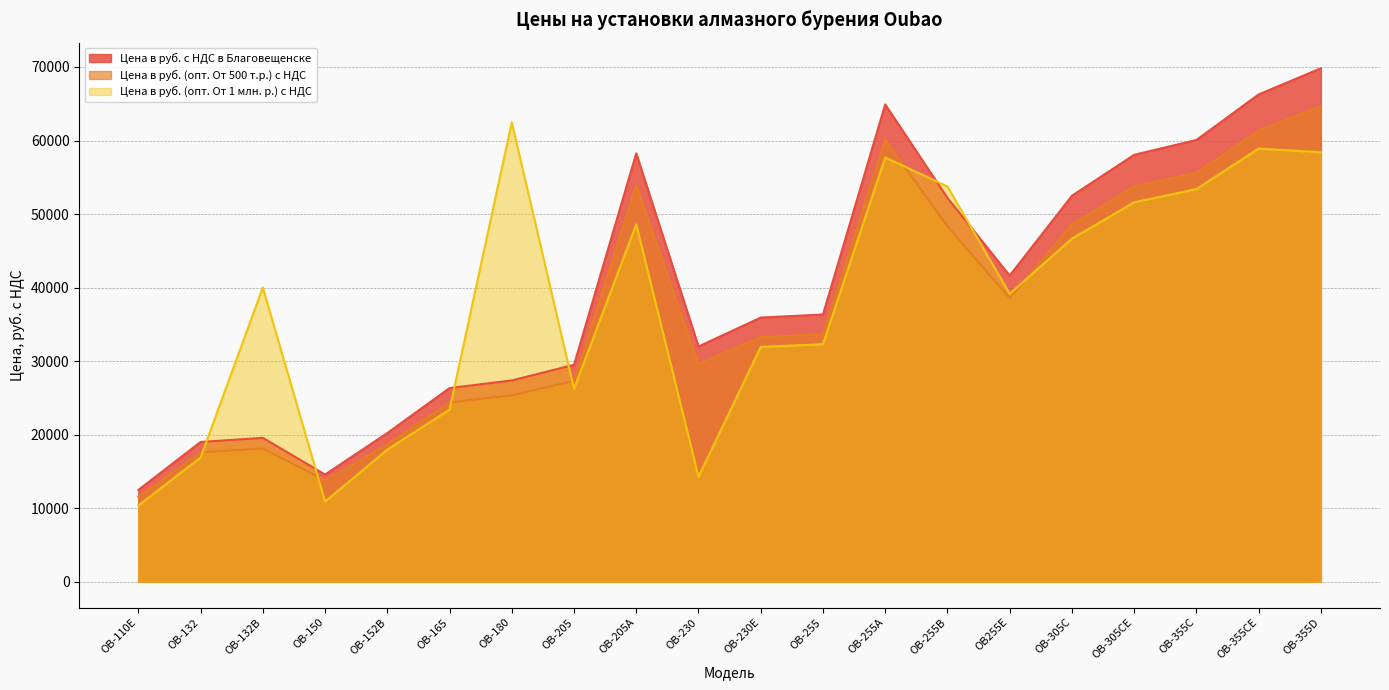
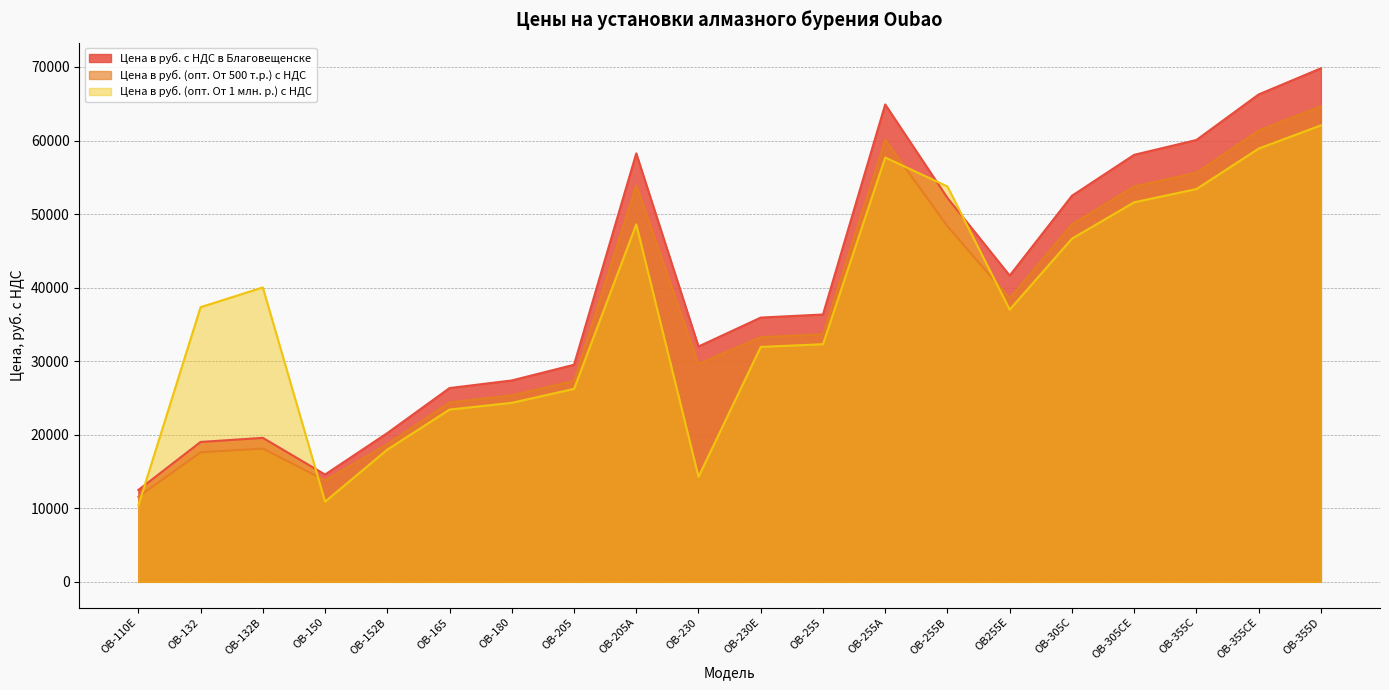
  {
    "Цена в руб. (опт. От 1 млн. р.) с НДС": {
      "OB-110E": 10000,
-     "OB-132": 17000,
+     "OB-132": 37000,
      "OB-132B": 40000,
      "OB-150": 11000,
      "OB-152B": 18000,
      "OB-165": 23000,
-     "OB-180": 62000,
+     "OB-180": 24000,
      "OB-205": 26000,
      "OB-205A": 49000,
      "OB-230": 14000,
      "OB-230E": 32000,
      "OB-255": 32000,
      "OB-255A": 58000,
      "OB-255B": 54000,
-     "OB255E": 39000,
+     "OB255E": 37000,
      "OB-305C": 47000,
      "OB-305CE": 52000,
      "OB-355C": 53000,
      "OB-355CE": 59000,
-     "OB-355D": 58000
+     "OB-355D": 62000
    }
  }
